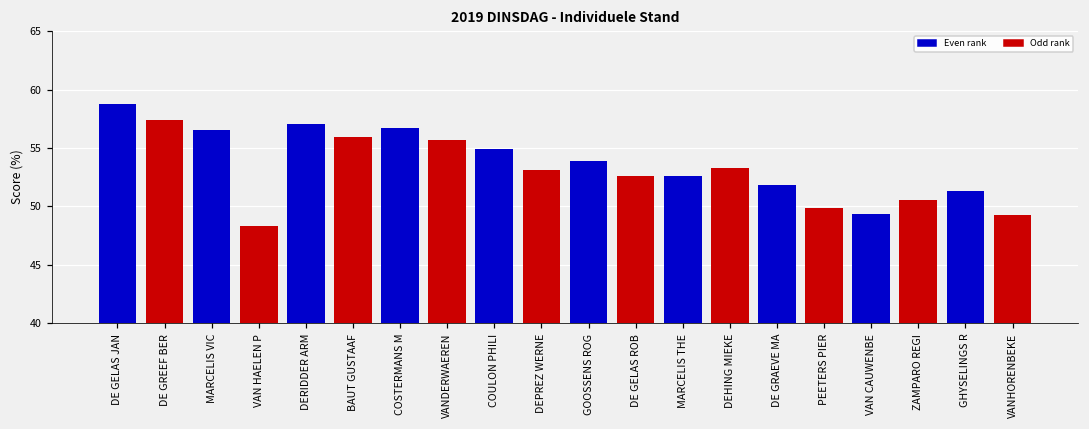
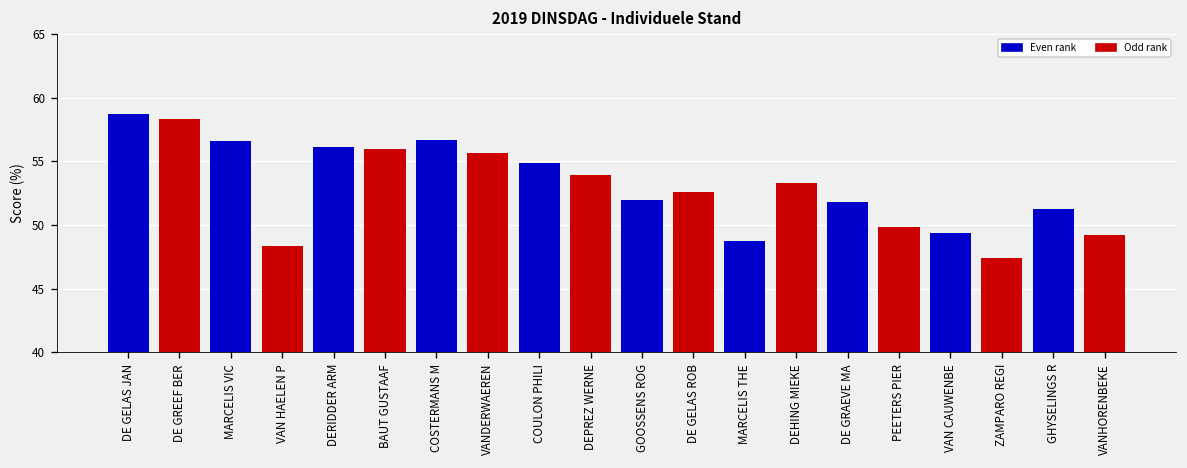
  {
    "DE GELAS JAN": 58.7,
-   "DE GREEF BER": 57.4,
+   "DE GREEF BER": 58.3,
    "MARCELIS VIC": 56.6,
    "VAN HAELEN P": 48.4,
-   "DERIDDER ARM": 57.1,
+   "DERIDDER ARM": 56.1,
    "BAUT GUSTAAF": 55.9,
    "COSTERMANS M": 56.7,
    "VANDERWAEREN": 55.7,
    "COULON PHILI": 54.9,
-   "DEPREZ WERNE": 53.1,
-   "GOOSSENS ROG": 53.9,
+   "DEPREZ WERNE": 53.9,
+   "GOOSSENS ROG": 52.0,
    "DE GELAS ROB": 52.6,
-   "MARCELIS THE": 52.6,
+   "MARCELIS THE": 48.7,
    "DEHING MIEKE": 53.3,
    "DE GRAEVE MA": 51.8,
    "PEETERS PIER": 49.9,
    "VAN CAUWENBE": 49.4,
-   "ZAMPARO REGI": 50.5,
+   "ZAMPARO REGI": 47.4,
    "GHYSELINGS R": 51.3,
    "VANHORENBEKE": 49.2
  }
